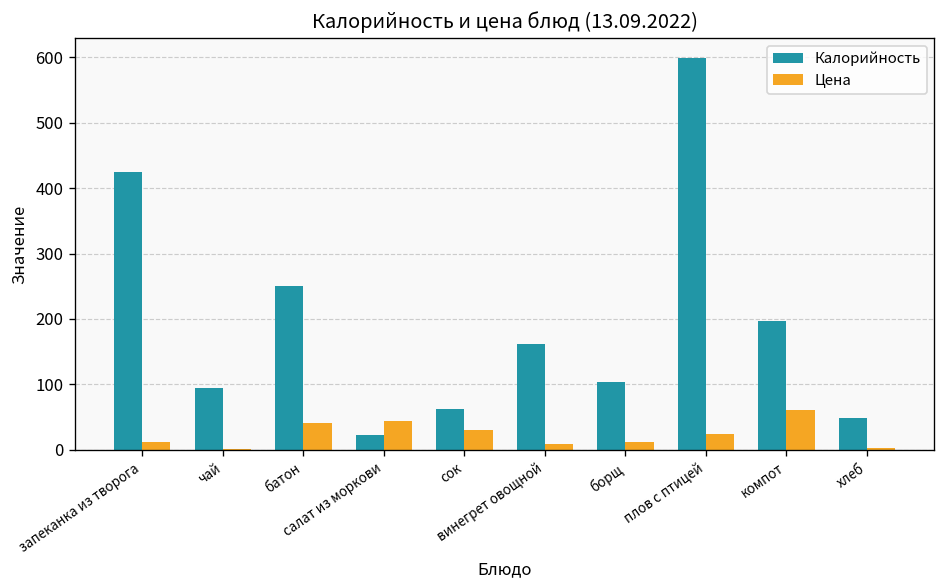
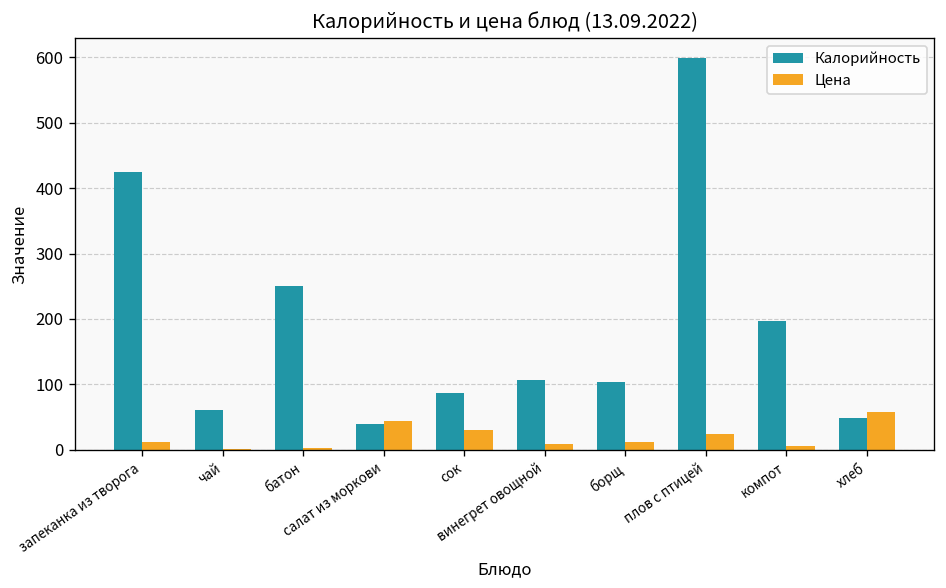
  {
    "Калорийность": {
      "запеканка из творога": 420,
-     "чай": 90,
+     "чай": 60,
      "батон": 250,
-     "салат из моркови": 20,
-     "сок": 60,
-     "винегрет овощной": 160,
+     "салат из моркови": 40,
+     "сок": 90,
+     "винегрет овощной": 110,
      "борщ": 100,
      "плов с птицей": 600,
      "компот": 200,
      "хлеб": 50
    },
    "Цена": {
      "запеканка из творога": 10,
-     "батон": 40,
+     "батон": 0,
      "салат из моркови": 40,
      "сок": 30,
      "винегрет овощной": 10,
      "борщ": 10,
      "плов с птицей": 20,
-     "компот": 60,
-     "хлеб": 0
+     "компот": 10,
+     "хлеб": 60
    }
  }
